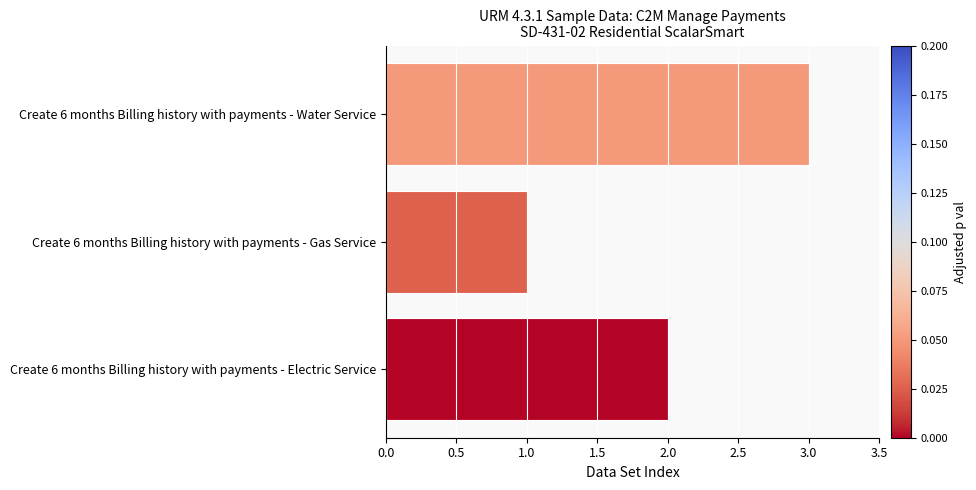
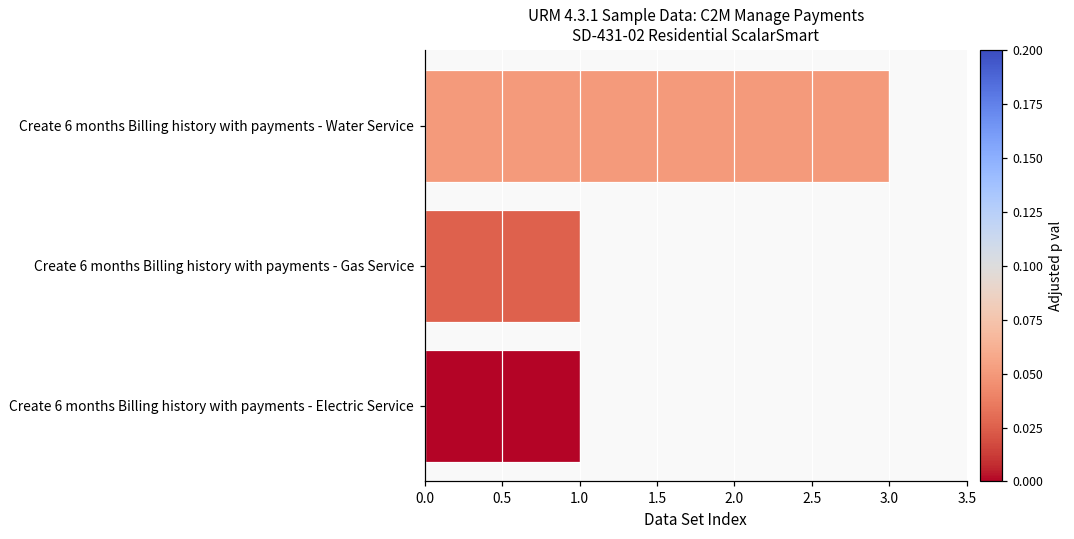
  {
    "Create 6 months Billing history with payments - Water Service": 3,
    "Create 6 months Billing history with payments - Gas Service": 1,
-   "Create 6 months Billing history with payments - Electric Service": 2
+   "Create 6 months Billing history with payments - Electric Service": 1
  }
